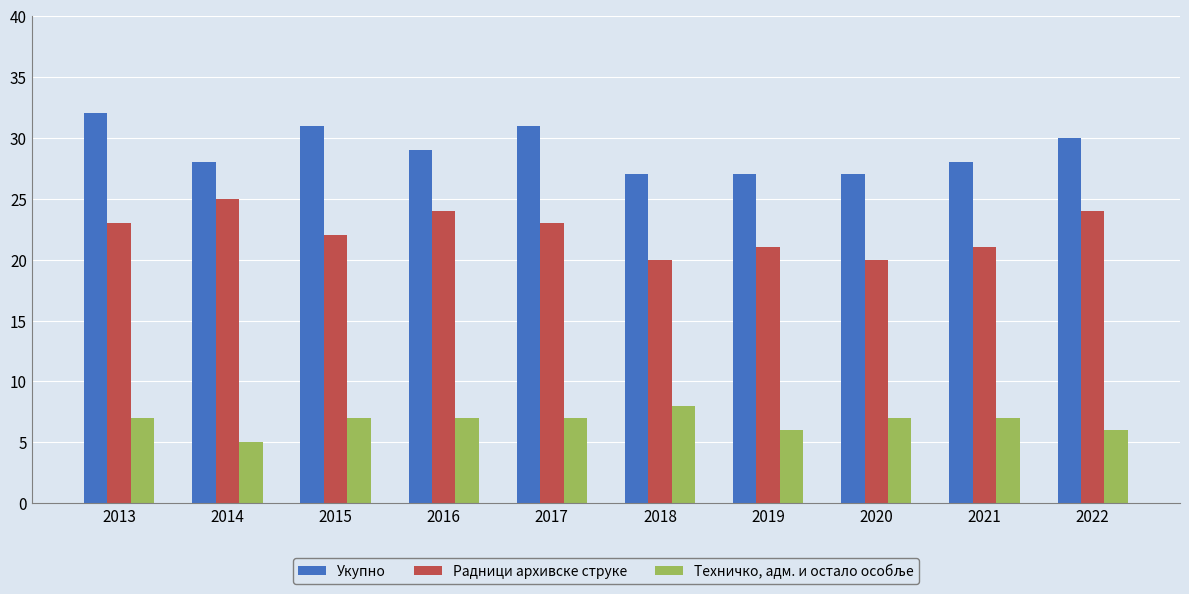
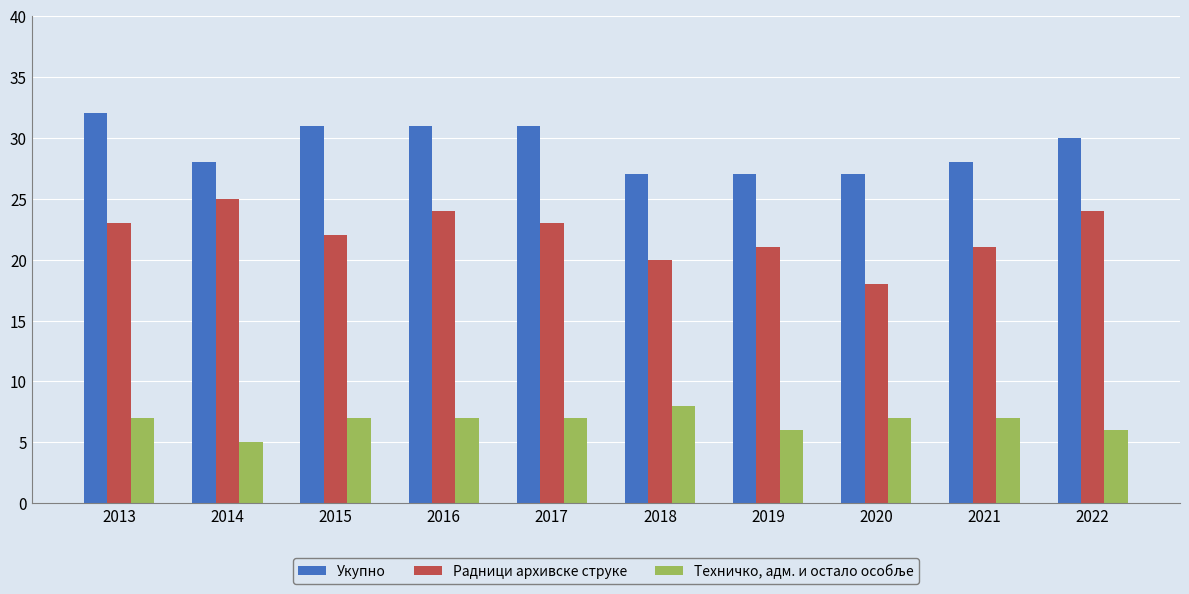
  {
    "Укупно": {
      "2013": 32,
      "2014": 28,
      "2015": 31,
-     "2016": 29,
+     "2016": 31,
      "2017": 31,
      "2018": 27,
      "2019": 27,
      "2020": 27,
      "2021": 28,
      "2022": 30
    },
    "Радници архивске струке": {
      "2013": 23,
      "2014": 25,
      "2015": 22,
      "2016": 24,
      "2017": 23,
      "2018": 20,
      "2019": 21,
-     "2020": 20,
+     "2020": 18,
      "2021": 21,
      "2022": 24
    },
    "Техничко, адм. и остало особље": {
      "2013": 7,
      "2014": 5,
      "2015": 7,
      "2016": 7,
      "2017": 7,
      "2018": 8,
      "2019": 6,
      "2020": 7,
      "2021": 7,
      "2022": 6
    }
  }
